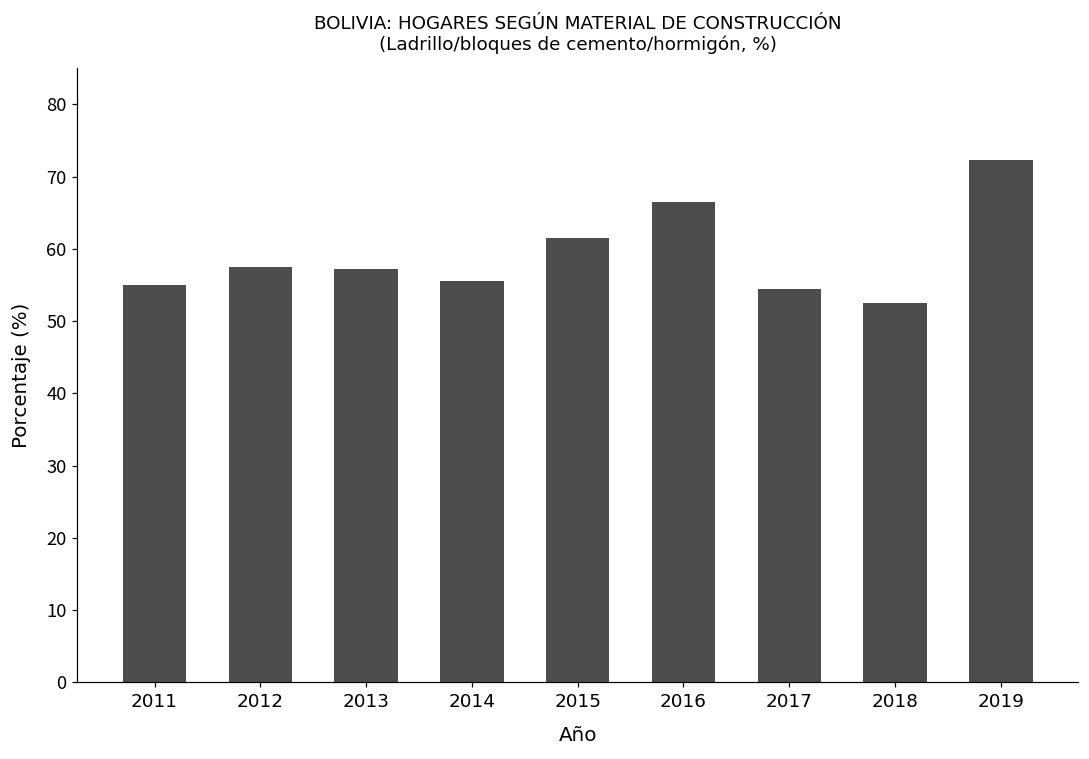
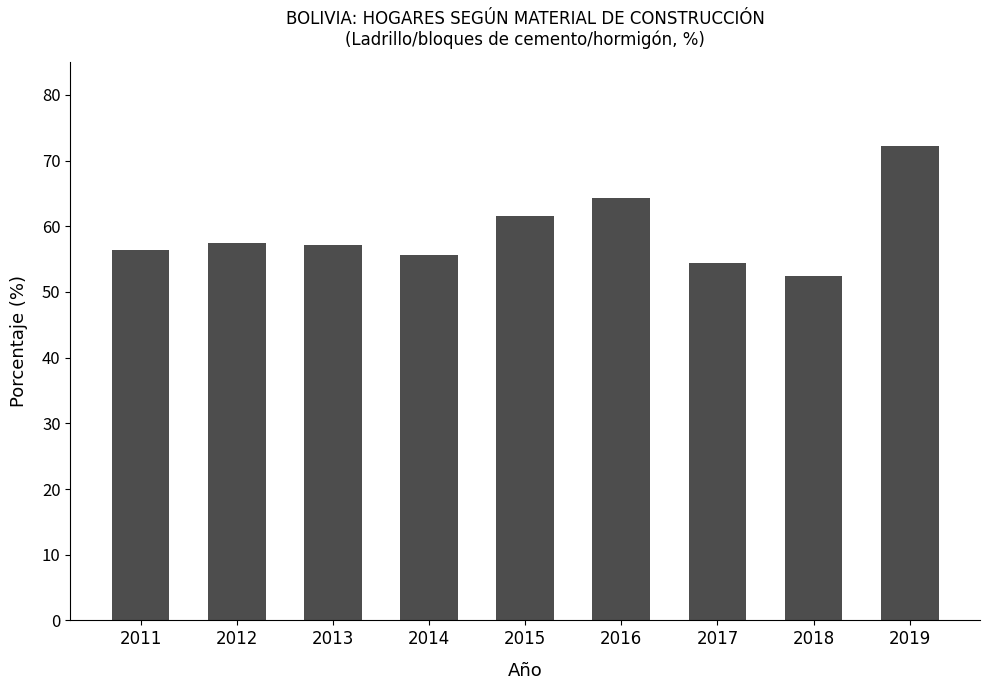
  {
-   "2011": 55,
+   "2011": 56,
    "2012": 58,
    "2013": 57,
    "2014": 56,
    "2015": 62,
-   "2016": 66,
+   "2016": 64,
    "2017": 54,
    "2018": 53,
    "2019": 72
  }
